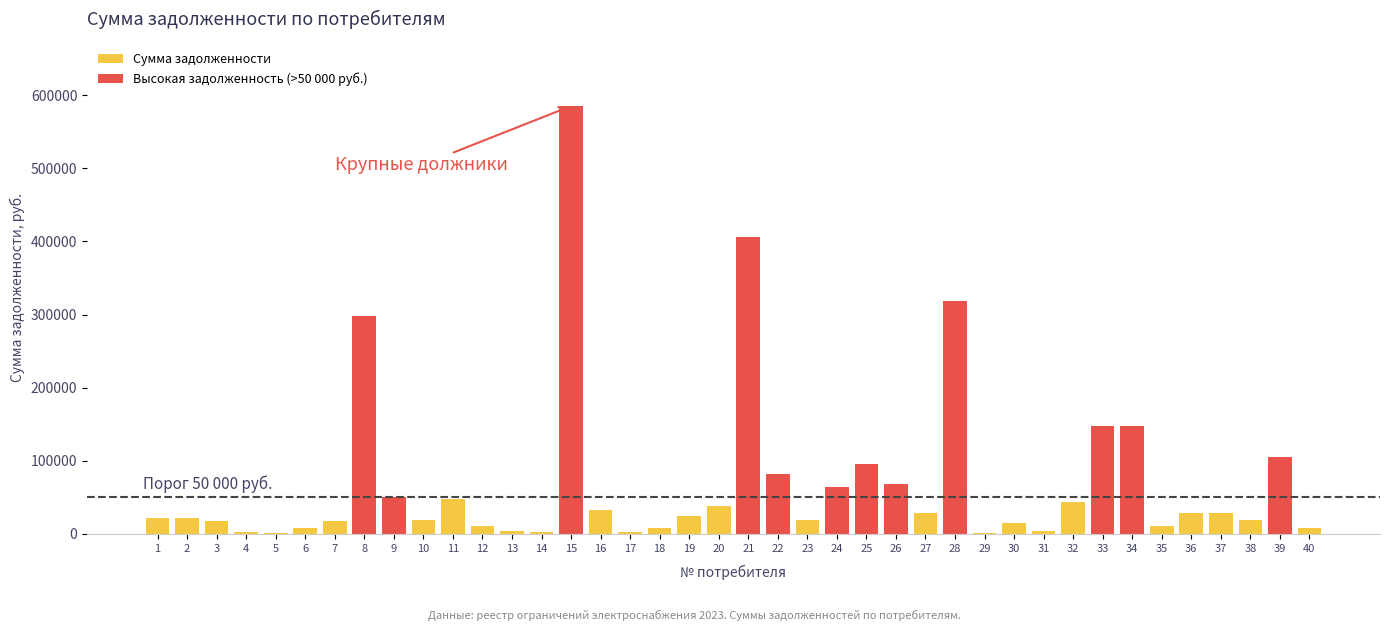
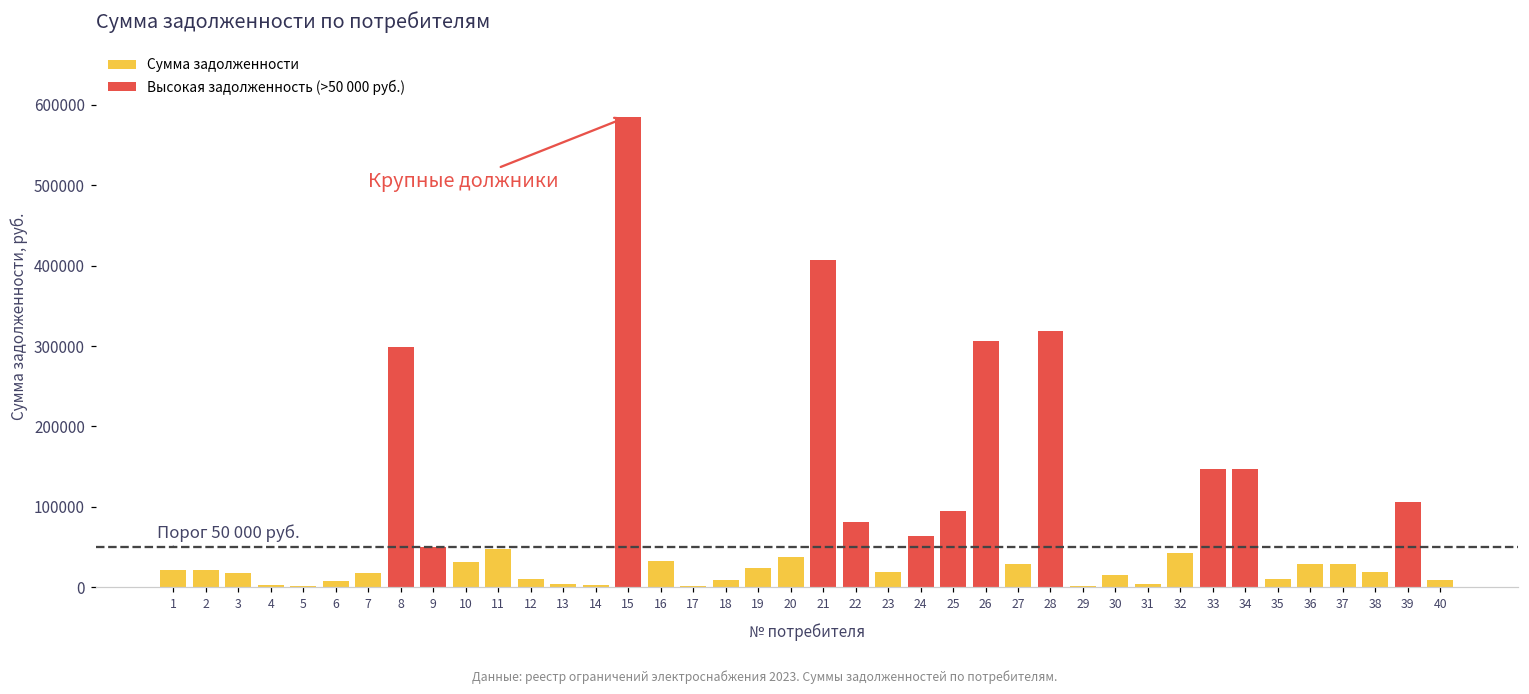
  {
    "Сумма задолженности": {
      "1": 20000,
      "2": 20000,
      "3": 20000,
      "6": 10000,
      "7": 20000,
-     "10": 20000,
+     "10": 30000,
      "11": 50000,
      "12": 10000,
      "13": 0,
      "16": 30000,
      "18": 10000,
      "19": 20000,
      "20": 40000,
      "23": 20000,
      "27": 30000,
      "30": 20000,
      "31": 0,
      "32": 40000,
      "35": 10000,
      "36": 30000,
      "37": 30000,
      "38": 20000,
      "40": 10000
    },
    "Высокая задолженность (>50 000 руб.)": {
      "8": 300000,
      "9": 50000,
      "15": 590000,
      "21": 410000,
      "22": 80000,
      "24": 60000,
      "25": 100000,
-     "26": 70000,
+     "26": 310000,
      "28": 320000,
      "33": 150000,
      "34": 150000,
      "39": 110000
    }
  }
